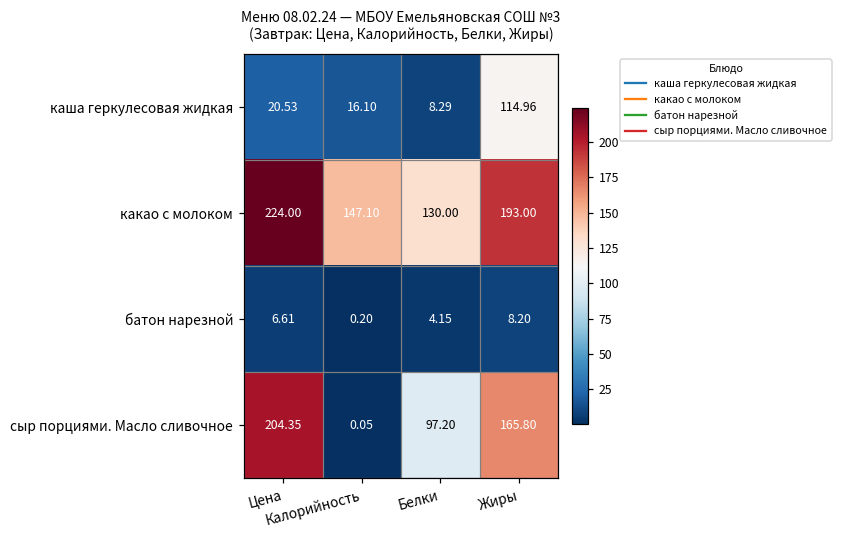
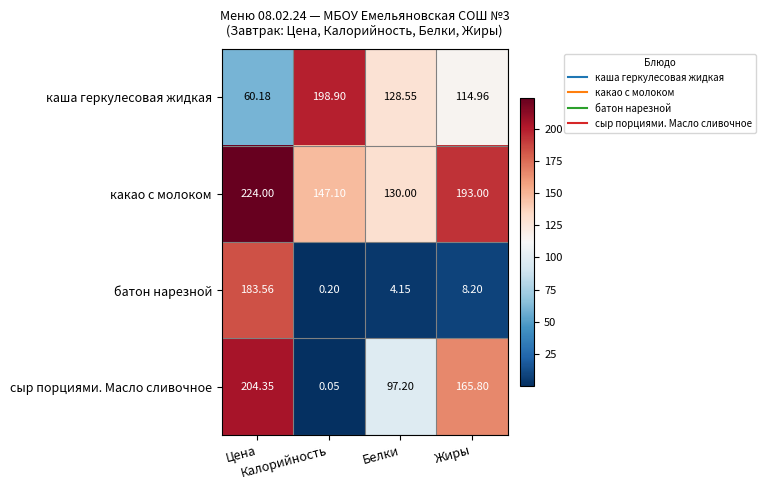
  {
    "каша геркулесовая жидкая": {
-     "Цена": 20.53,
-     "Калорийность": 16.10,
-     "Белки": 8.29,
+     "Цена": 60.18,
+     "Калорийность": 198.90,
+     "Белки": 128.55,
      "Жиры": 114.96
    },
    "какао с молоком": {
      "Цена": 224.00,
      "Калорийность": 147.10,
      "Белки": 130.00,
      "Жиры": 193.00
    },
    "батон нарезной": {
-     "Цена": 6.61,
+     "Цена": 183.56,
      "Калорийность": 0.20,
      "Белки": 4.15,
      "Жиры": 8.20
    },
    "сыр порциями. Масло сливочное": {
      "Цена": 204.35,
      "Калорийность": 0.05,
      "Белки": 97.20,
      "Жиры": 165.80
    }
  }
